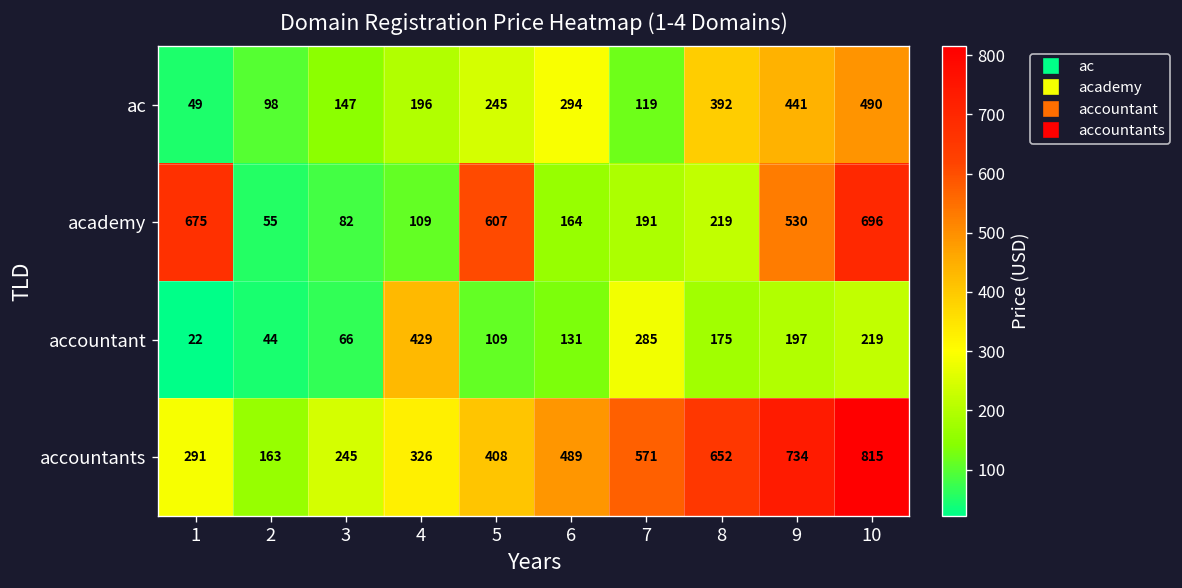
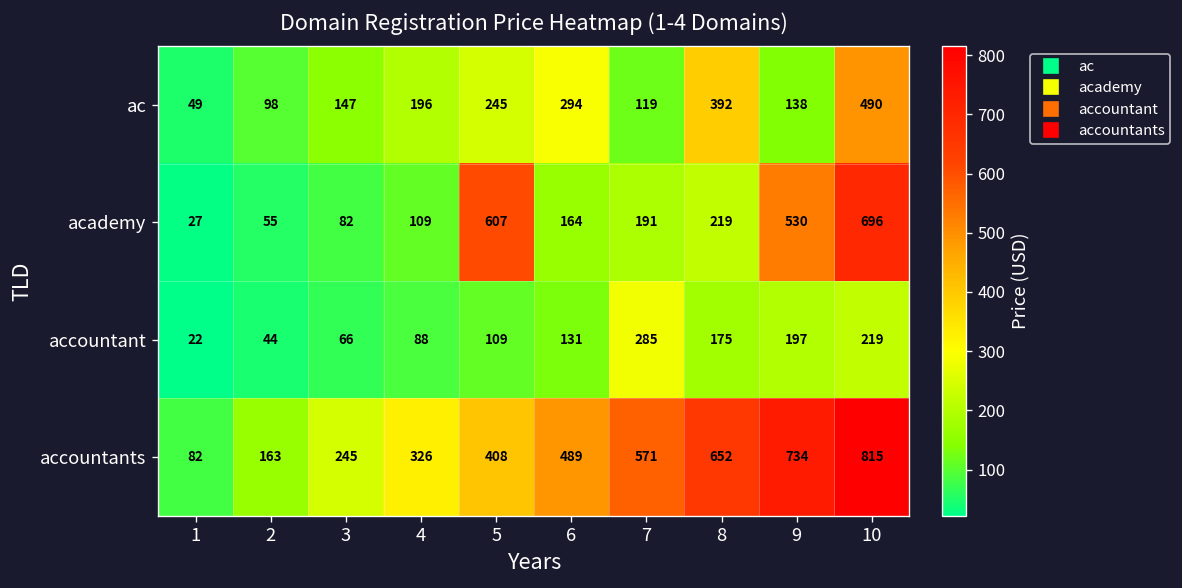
  {
    "ac": {
      "1": 49,
      "2": 98,
      "3": 147,
      "4": 196,
      "5": 245,
      "6": 294,
      "7": 119,
      "8": 392,
-     "9": 441,
+     "9": 138,
      "10": 490
    },
    "academy": {
-     "1": 675,
+     "1": 27,
      "2": 55,
      "3": 82,
      "4": 109,
      "5": 607,
      "6": 164,
      "7": 191,
      "8": 219,
      "9": 530,
      "10": 696
    },
    "accountant": {
      "1": 22,
      "2": 44,
      "3": 66,
-     "4": 429,
+     "4": 88,
      "5": 109,
      "6": 131,
      "7": 285,
      "8": 175,
      "9": 197,
      "10": 219
    },
    "accountants": {
-     "1": 291,
+     "1": 82,
      "2": 163,
      "3": 245,
      "4": 326,
      "5": 408,
      "6": 489,
      "7": 571,
      "8": 652,
      "9": 734,
      "10": 815
    }
  }
